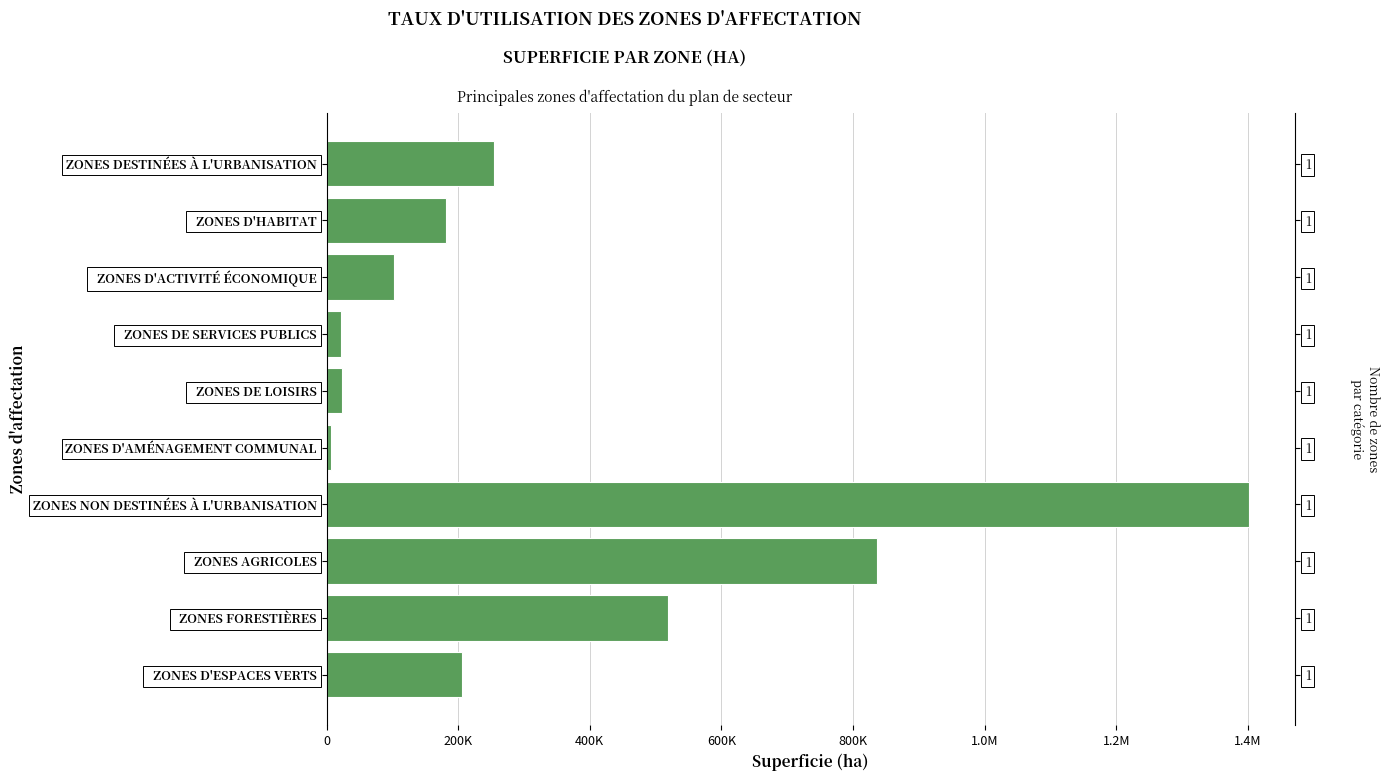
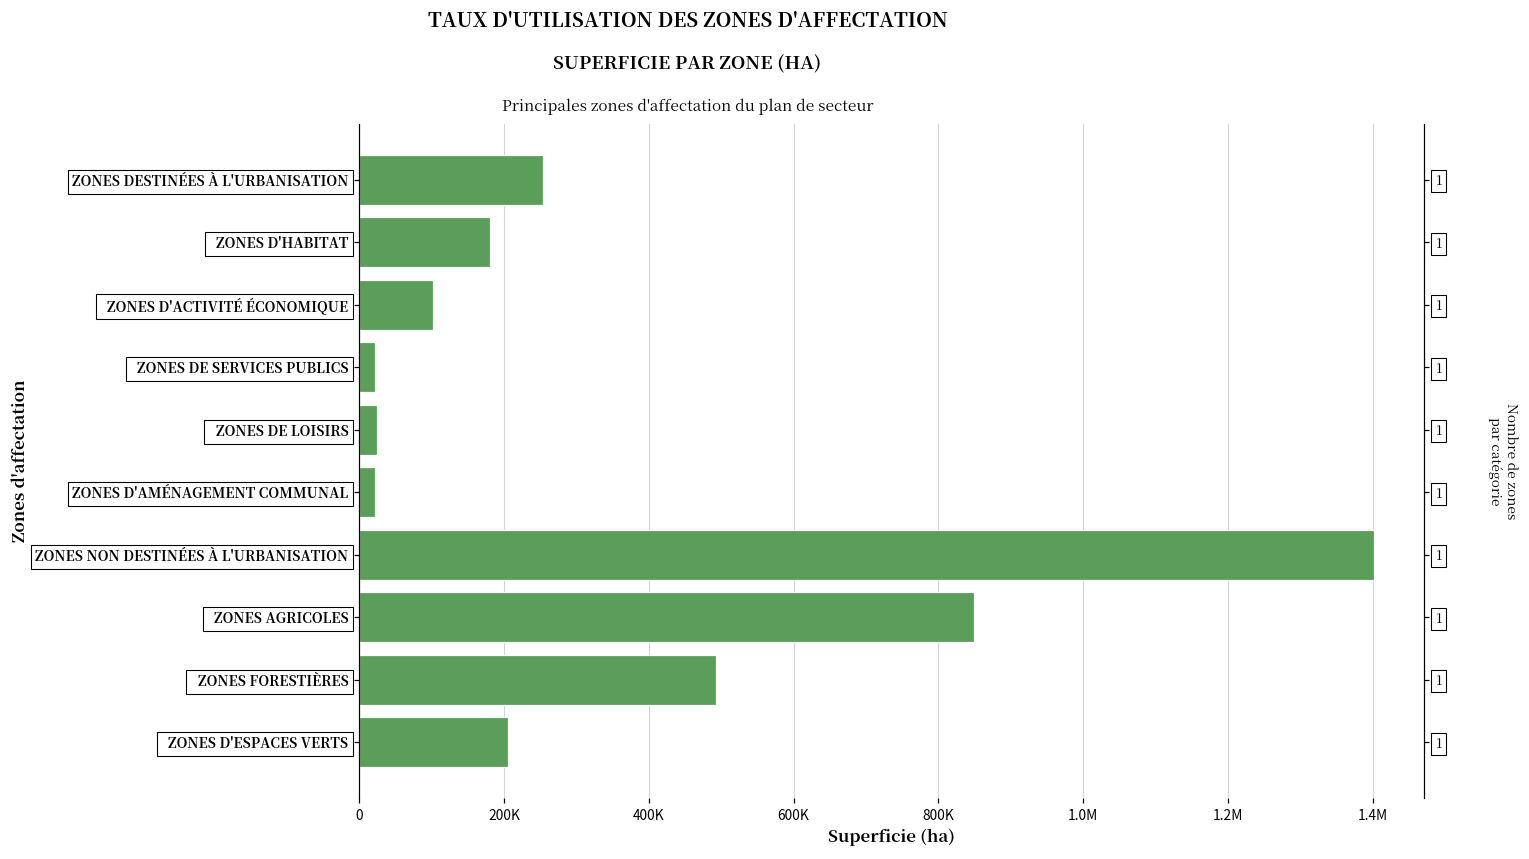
  {
    "ZONES DESTINÉES À L'URBANISATION": 250000,
    "ZONES D'HABITAT": 180000,
    "ZONES D'ACTIVITÉ ÉCONOMIQUE": 100000,
    "ZONES DE SERVICES PUBLICS": 20000,
    "ZONES DE LOISIRS": 20000,
-   "ZONES D'AMÉNAGEMENT COMMUNAL": 10000,
+   "ZONES D'AMÉNAGEMENT COMMUNAL": 20000,
    "ZONES NON DESTINÉES À L'URBANISATION": 1400000,
-   "ZONES AGRICOLES": 840000,
-   "ZONES FORESTIÈRES": 520000,
+   "ZONES AGRICOLES": 850000,
+   "ZONES FORESTIÈRES": 490000,
    "ZONES D'ESPACES VERTS": 210000
  }
